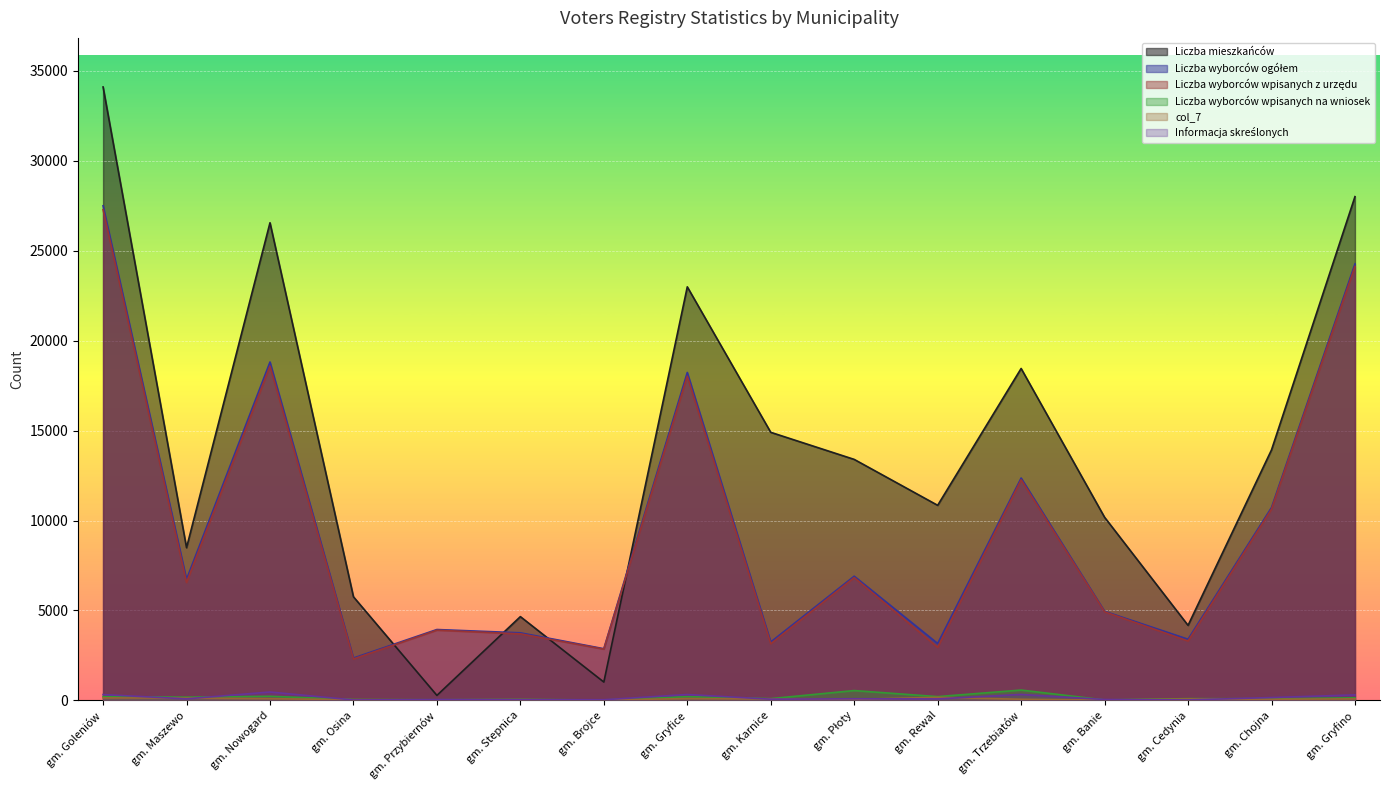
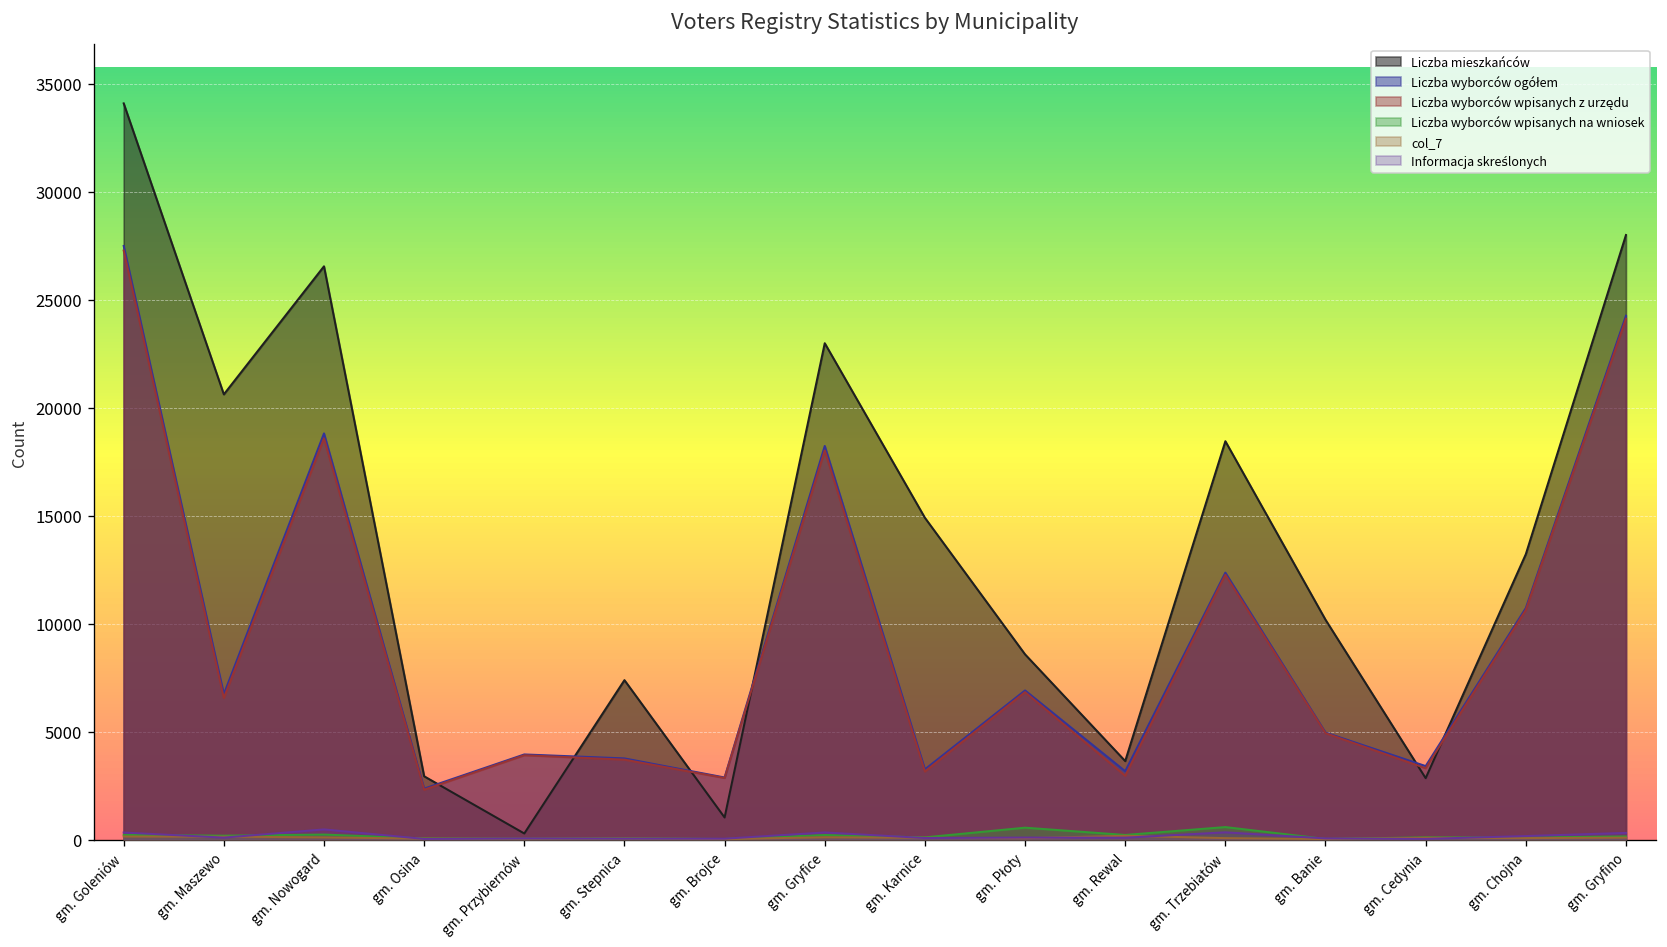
  {
    "Liczba mieszkańców": {
      "gm. Goleniów": 34100,
-     "gm. Maszewo": 8500,
+     "gm. Maszewo": 20600,
      "gm. Nowogard": 26500,
-     "gm. Osina": 5800,
+     "gm. Osina": 2900,
      "gm. Przybiernów": 300,
-     "gm. Stepnica": 4700,
+     "gm. Stepnica": 7400,
      "gm. Brojce": 1000,
      "gm. Gryfice": 23000,
      "gm. Karnice": 14900,
-     "gm. Płoty": 13400,
-     "gm. Rewal": 10800,
+     "gm. Płoty": 8600,
+     "gm. Rewal": 3600,
      "gm. Trzebiatów": 18400,
      "gm. Banie": 10200,
-     "gm. Cedynia": 4200,
-     "gm. Chojna": 13900,
+     "gm. Cedynia": 2800,
+     "gm. Chojna": 13200,
      "gm. Gryfino": 28000
    },
    "Liczba wyborców wpisanych na wniosek": {
      "gm. Płoty": 500,
      "gm. Trzebiatów": 600
    }
  }
